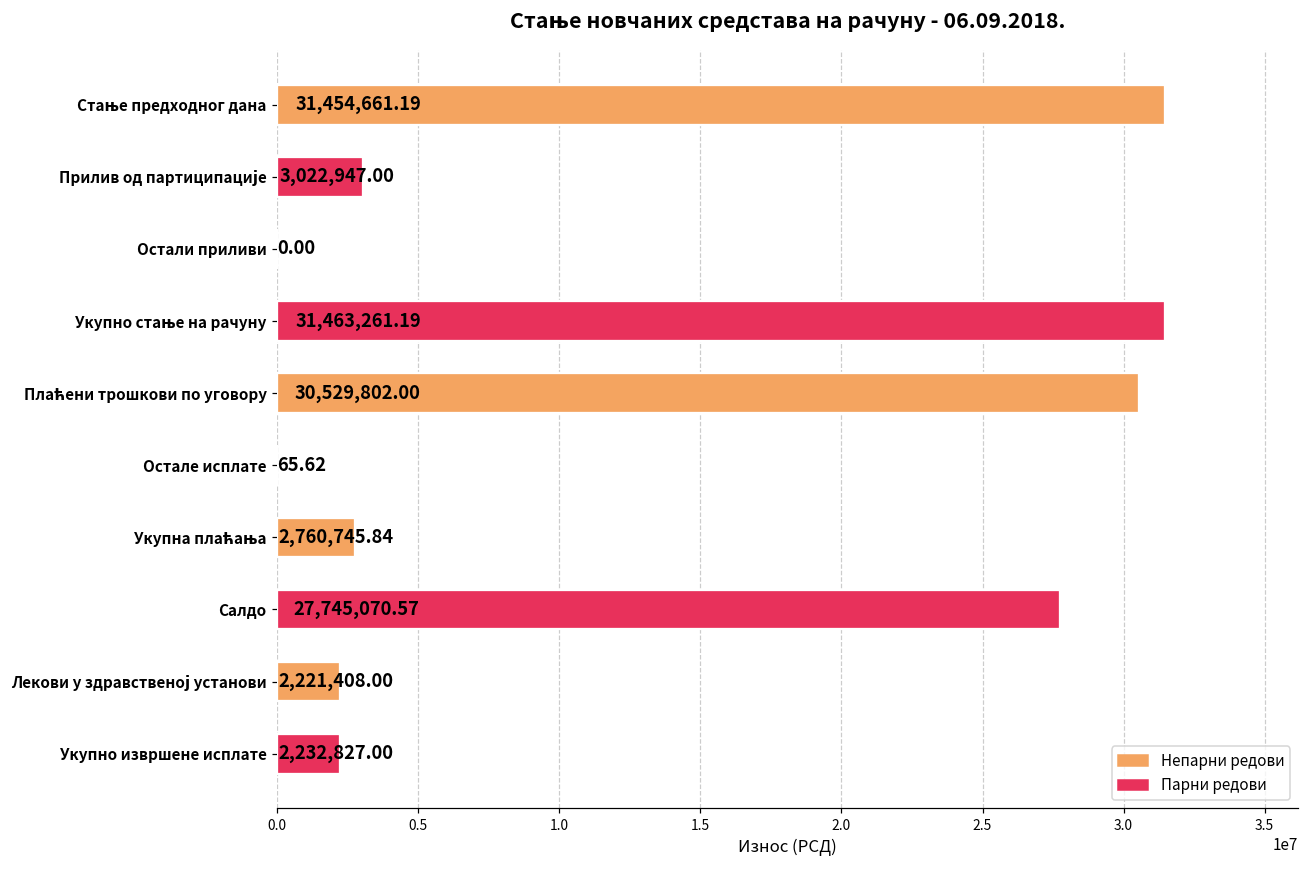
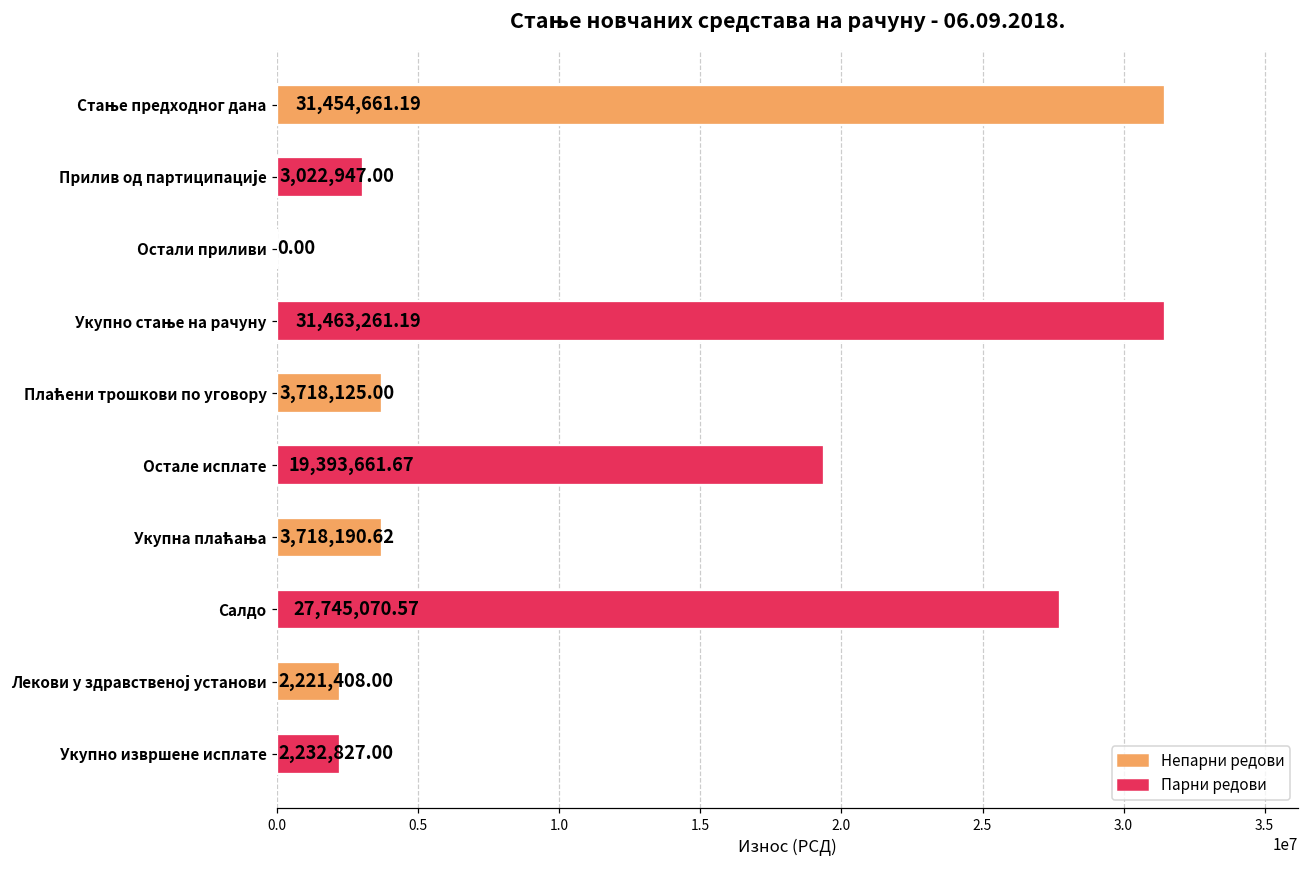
  {
    "Стање предходног дана": "31,454,661.19",
    "Прилив од партиципације": "3,022,947.00",
    "Остали приливи": "0.00",
    "Укупно стање на рачуну": "31,463,261.19",
-   "Плаћени трошкови по уговору": "30,529,802.00",
-   "Остале исплате": "65.62",
-   "Укупна плаћања": "2,760,745.84",
+   "Плаћени трошкови по уговору": "3,718,125.00",
+   "Остале исплате": "19,393,661.67",
+   "Укупна плаћања": "3,718,190.62",
    "Салдо": "27,745,070.57",
    "Лекови у здравственој установи": "2,221,408.00",
    "Укупно извршене исплате": "2,232,827.00"
  }
